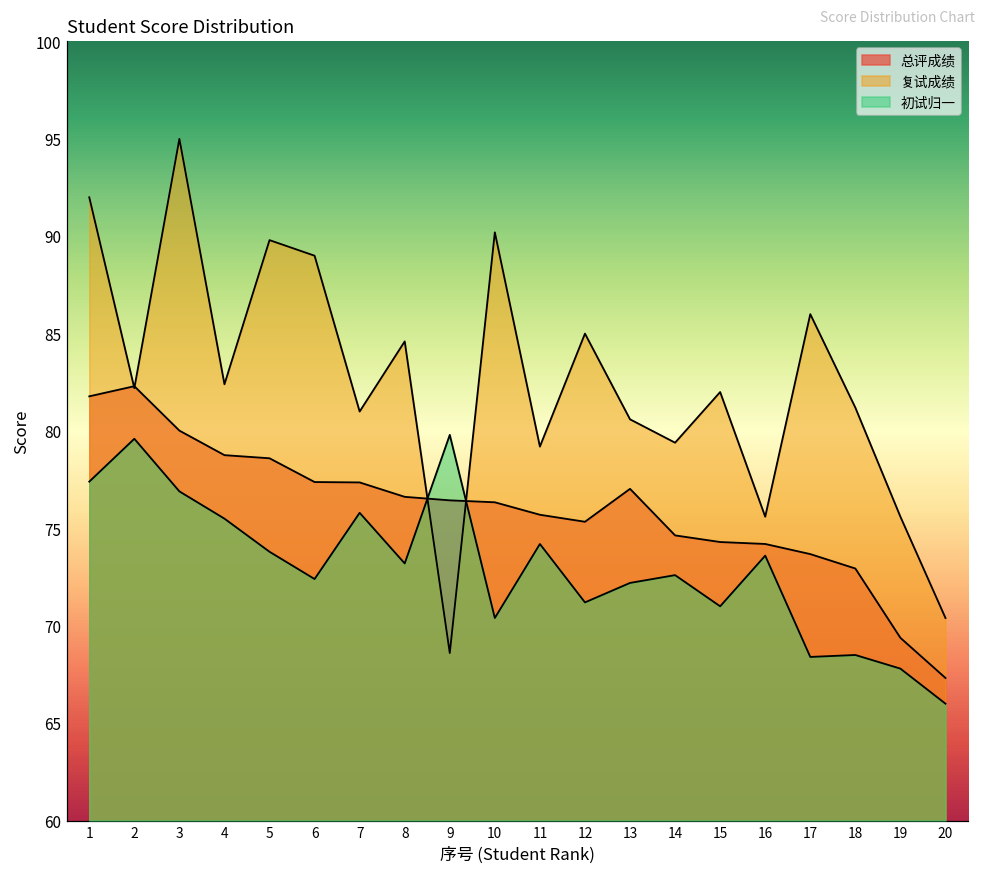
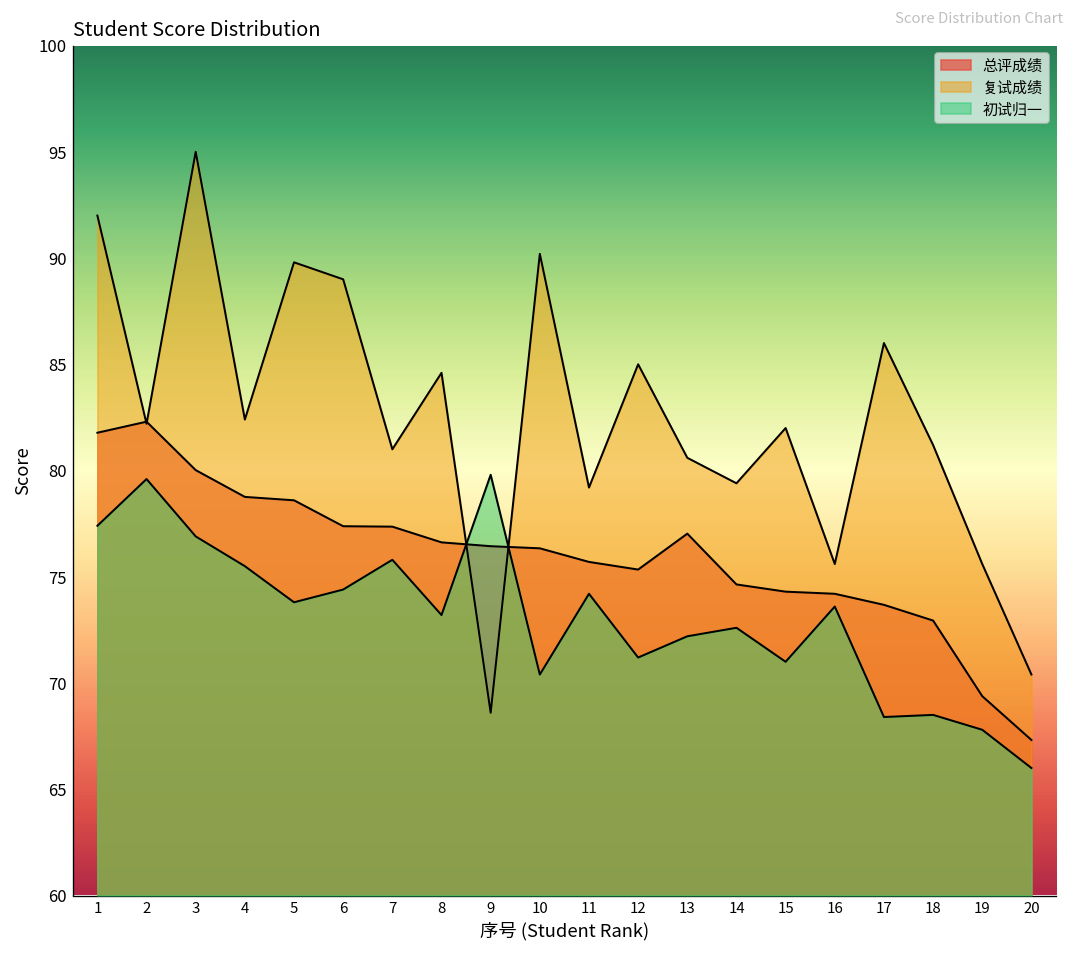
  {
    "总评成绩": {
      "1": 81.8,
      "3": 80.0,
      "4": 78.8,
      "5": 78.6,
      "6": 77.4,
      "7": 77.4,
      "8": 76.6,
      "9": 76.4,
      "10": 76.3,
      "11": 75.7,
      "12": 75.3,
      "13": 77.0,
      "14": 74.6,
      "15": 74.3,
      "16": 74.2,
      "17": 73.7,
      "18": 72.9,
      "19": 69.4,
      "20": 67.3
    },
    "复试成绩": {
      "1": 92.0,
      "3": 95.0,
      "4": 82.4,
      "5": 89.8,
      "6": 89.0,
      "7": 81.0,
      "8": 84.6,
      "9": 68.6,
      "10": 90.2,
      "11": 79.2,
      "12": 85.0,
      "13": 80.6,
      "14": 79.4,
      "15": 82.0,
      "16": 75.6,
      "17": 86.0,
      "18": 81.2,
      "19": 75.6,
      "20": 70.4
    },
    "初试归一": {
      "1": 77.4,
      "2": 79.6,
      "3": 76.9,
      "4": 75.5,
      "5": 73.8,
-     "6": 72.4,
+     "6": 74.4,
      "7": 75.8,
      "8": 73.2,
      "9": 79.8,
      "10": 70.4,
      "11": 74.2,
      "12": 71.2,
      "13": 72.2,
      "14": 72.6,
      "15": 71.0,
      "16": 73.6,
      "17": 68.4,
      "18": 68.5,
      "19": 67.8,
      "20": 66.0
    }
  }
